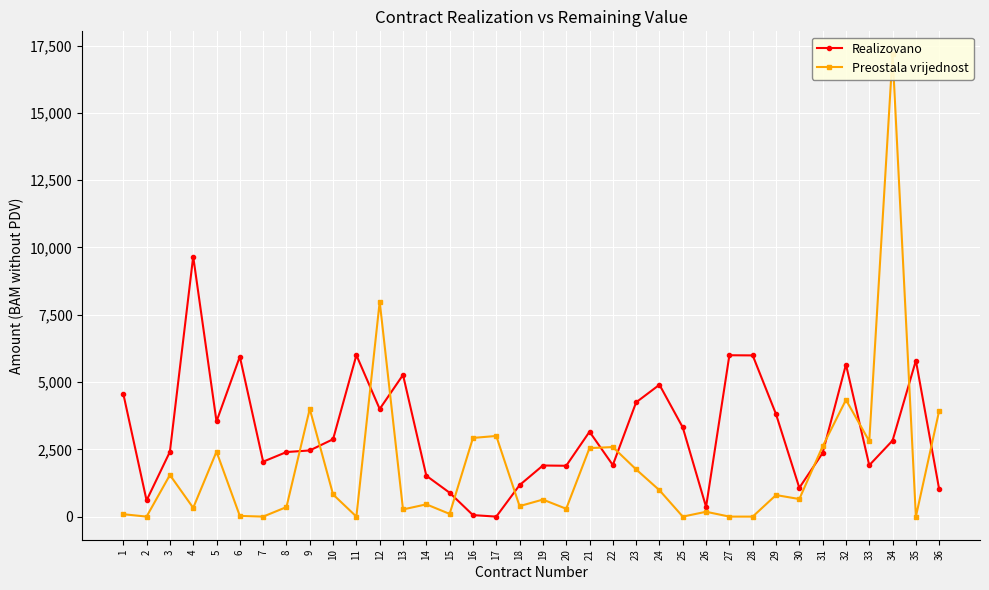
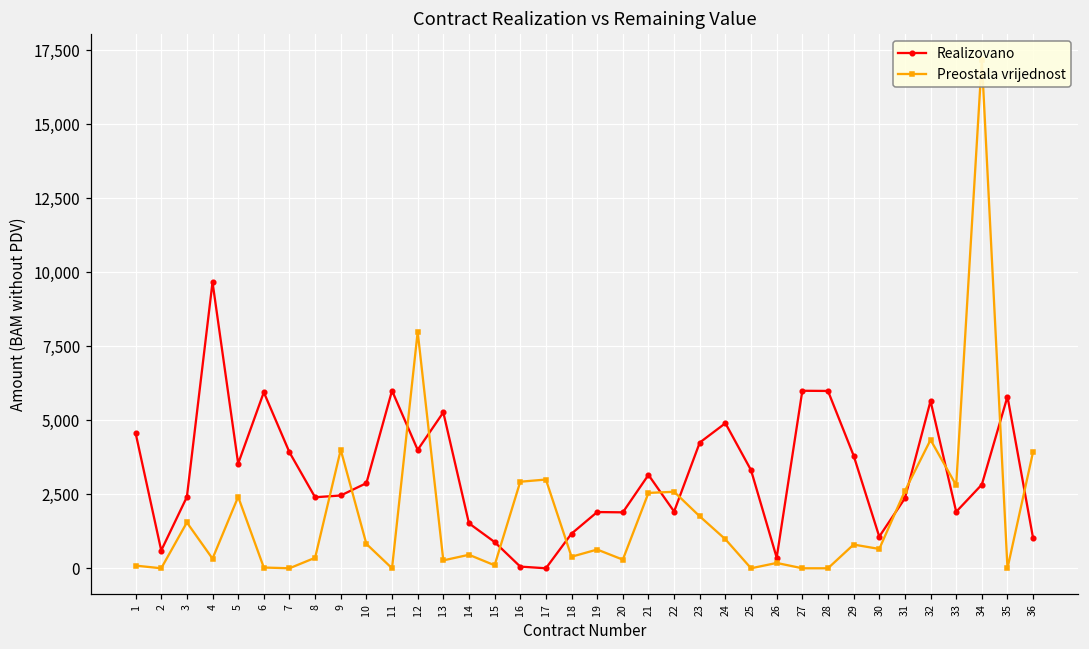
  {
    "Realizovano": {
      "1": "4,600",
      "2": "600",
      "3": "2,400",
      "4": "9,700",
      "5": "3,500",
      "6": "5,900",
-     "7": "2,000",
+     "7": "3,900",
      "8": "2,400",
      "9": "2,500",
      "10": "2,900",
      "11": "6,000",
      "12": "4,000",
      "13": "5,300",
      "14": "1,500",
      "15": "900",
      "16": "100",
      "17": "0",
      "18": "1,200",
      "19": "1,900",
      "20": "1,900",
      "21": "3,200",
      "22": "1,900",
      "23": "4,200",
      "24": "4,900",
      "25": "3,300",
      "26": "400",
      "27": "6,000",
      "28": "6,000",
      "29": "3,800",
      "30": "1,100",
      "31": "2,400",
      "32": "5,700",
      "33": "1,900",
      "34": "2,800",
      "35": "5,800",
      "36": "1,000"
    },
    "Preostala vrijednost": {
      "1": "100",
      "2": "0",
      "3": "1,500",
      "4": "300",
      "5": "2,400",
      "6": "0",
      "7": "0",
      "8": "400",
      "9": "4,000",
      "10": "800",
      "11": "0",
      "12": "8,000",
      "13": "300",
      "14": "500",
      "15": "100",
      "16": "2,900",
      "17": "3,000",
      "18": "400",
      "19": "600",
      "20": "300",
      "21": "2,500",
      "22": "2,600",
      "23": "1,800",
      "24": "1,000",
      "25": "0",
      "26": "200",
      "27": "0",
      "28": "0",
      "29": "800",
      "30": "700",
      "31": "2,600",
      "32": "4,300",
      "33": "2,800",
      "35": "0",
      "36": "3,900"
    }
  }
